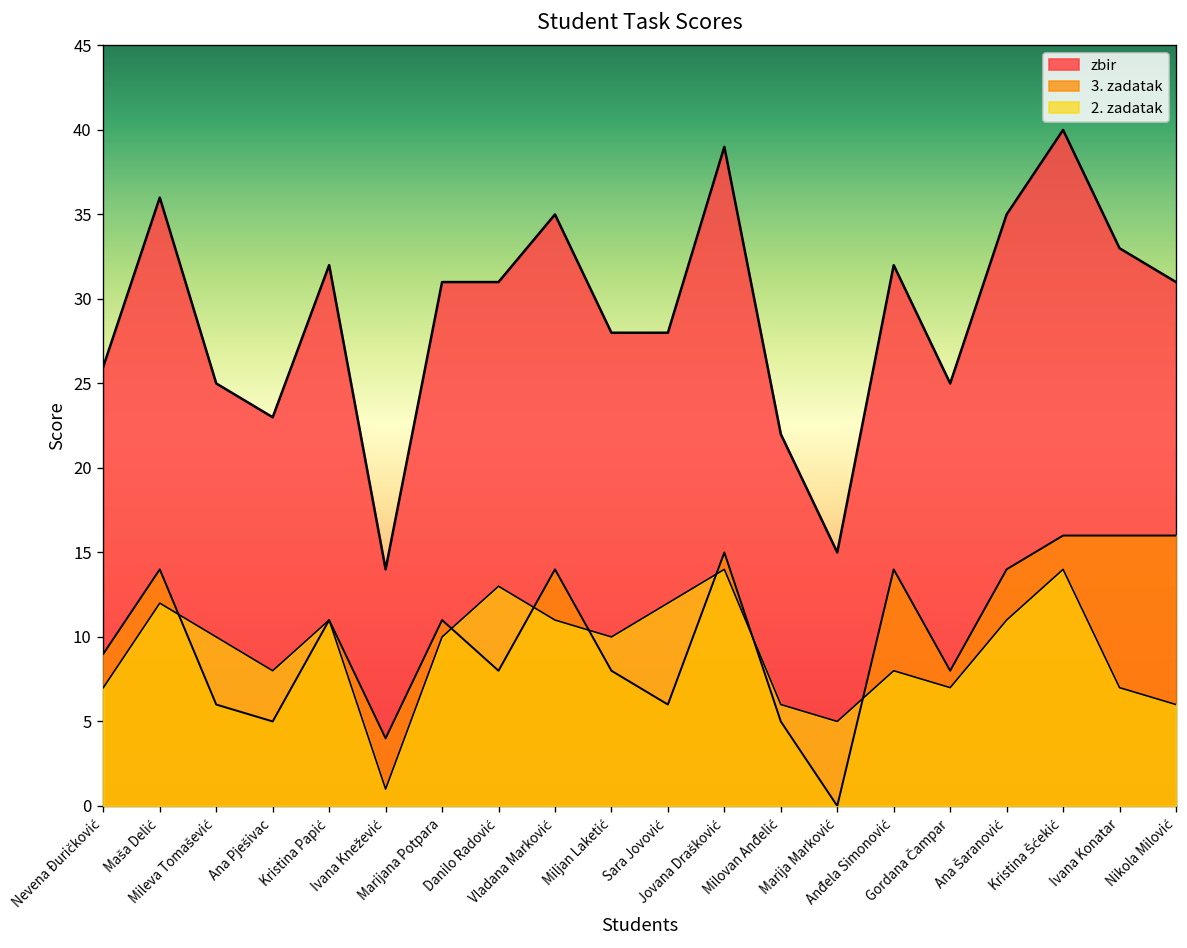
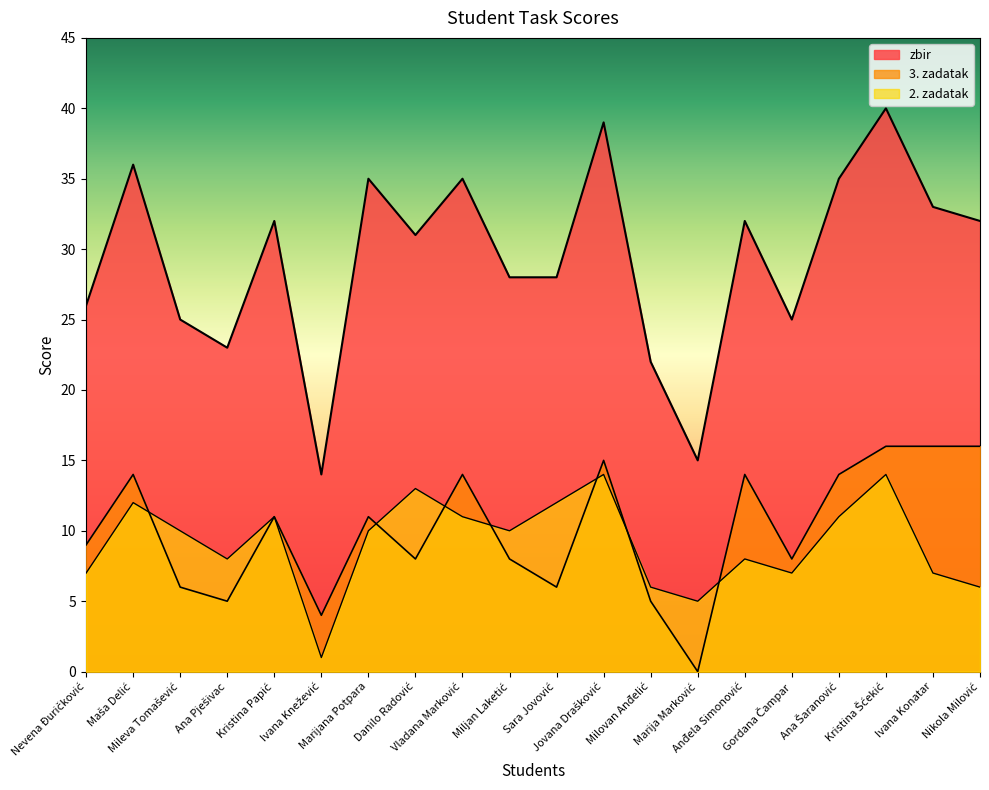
  {
    "zbir": {
      "Nevena Đuričković": 26,
      "Maša Delić": 36,
      "Mileva Tomašević": 25,
      "Ana Pješivac": 23,
      "Kristina Papić": 32,
      "Ivana Knežević": 14,
-     "Marijana Potpara": 31,
+     "Marijana Potpara": 35,
      "Danilo Radović": 31,
      "Vladana Marković": 35,
      "Miljan Laketić": 28,
      "Sara Jovović": 28,
      "Jovana Drašković": 39,
      "Milovan Anđelić": 22,
      "Marija Marković": 15,
      "Anđela Simonović": 32,
      "Gordana Čampar": 25,
      "Ana Šaranović": 35,
      "Kristina Šćekić": 40,
      "Ivana Konatar": 33,
-     "Nikola Milović": 31
+     "Nikola Milović": 32
    },
    "3. zadatak": {
      "Nevena Đuričković": 9,
      "Maša Delić": 14,
      "Mileva Tomašević": 6,
      "Ana Pješivac": 5,
      "Ivana Knežević": 4,
      "Marijana Potpara": 11,
      "Danilo Radović": 8,
      "Vladana Marković": 14,
      "Miljan Laketić": 8,
      "Sara Jovović": 6,
      "Jovana Drašković": 15,
      "Milovan Anđelić": 5,
      "Marija Marković": 0,
      "Anđela Simonović": 14,
      "Gordana Čampar": 8,
      "Ana Šaranović": 14,
      "Kristina Šćekić": 16,
      "Ivana Konatar": 16,
      "Nikola Milović": 16
    },
    "2. zadatak": {
      "Nevena Đuričković": 7,
      "Maša Delić": 12,
      "Mileva Tomašević": 10,
      "Ana Pješivac": 8,
      "Ivana Knežević": 1,
      "Marijana Potpara": 10,
      "Danilo Radović": 13,
      "Vladana Marković": 11,
      "Miljan Laketić": 10,
      "Sara Jovović": 12,
      "Jovana Drašković": 14,
      "Milovan Anđelić": 6,
      "Marija Marković": 5,
      "Anđela Simonović": 8,
      "Gordana Čampar": 7,
      "Ana Šaranović": 11,
      "Kristina Šćekić": 14,
      "Ivana Konatar": 7,
      "Nikola Milović": 6
    }
  }
